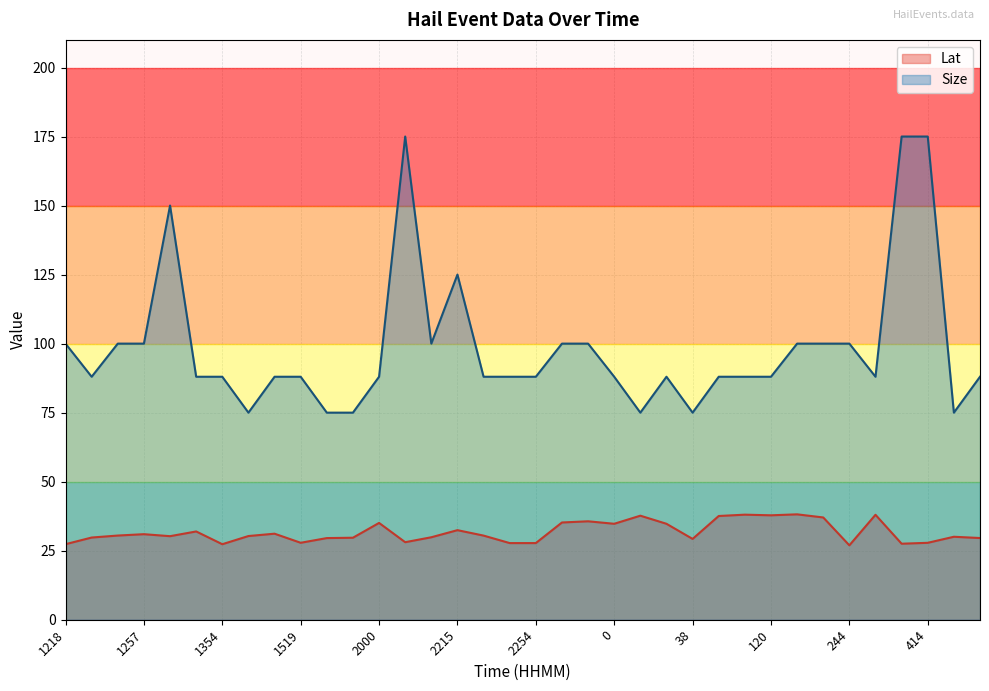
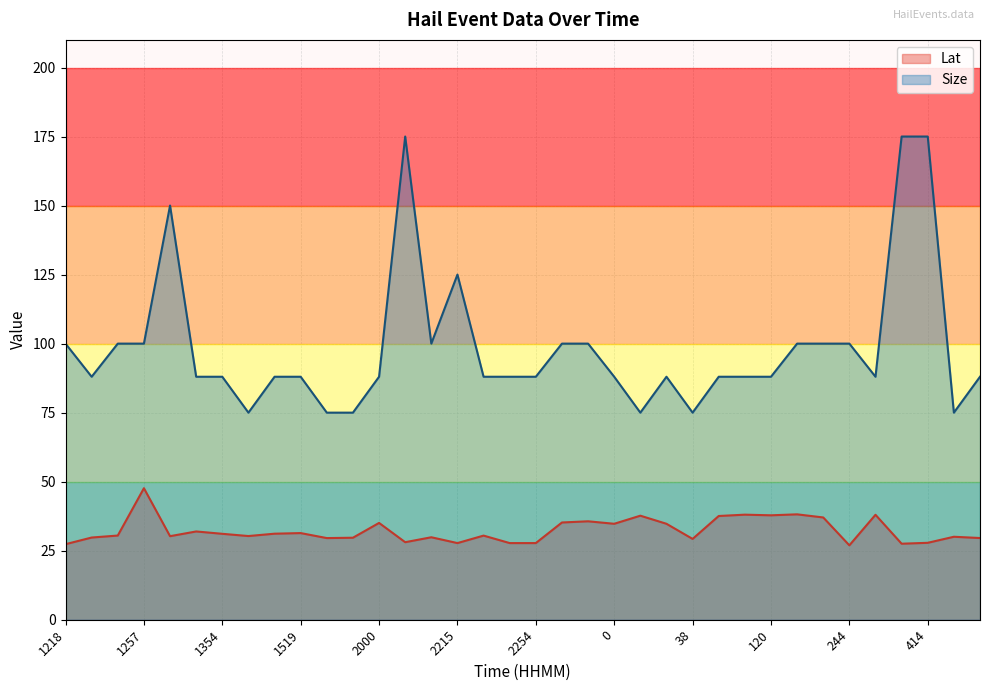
  {
    "Lat": {
      "1218": 27,
-     "1257": 31,
-     "1354": 27,
-     "1519": 28,
+     "1257": 48,
+     "1354": 31,
+     "1519": 31,
      "2000": 35,
-     "2215": 32,
+     "2215": 28,
      "2254": 28,
      "0": 35,
      "38": 29,
      "120": 38,
      "244": 27,
      "414": 28
    },
    "Size": {
      "1218": 100,
      "1257": 100,
      "1354": 88,
      "1519": 88,
      "2000": 88,
      "2215": 125,
      "2254": 88,
      "0": 88,
      "38": 75,
      "120": 88,
      "244": 100
    }
  }
